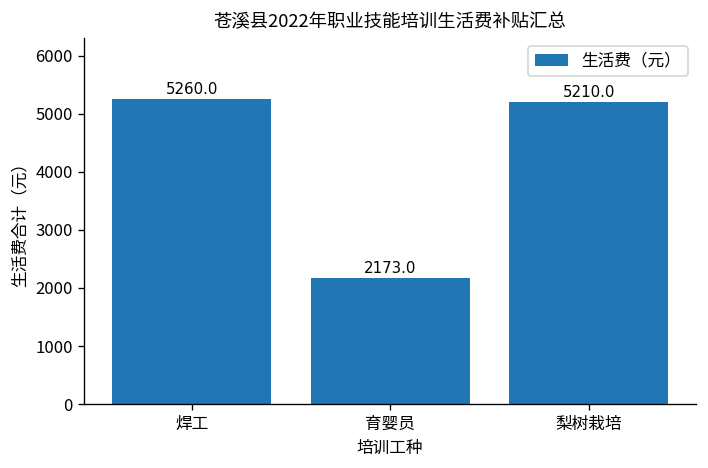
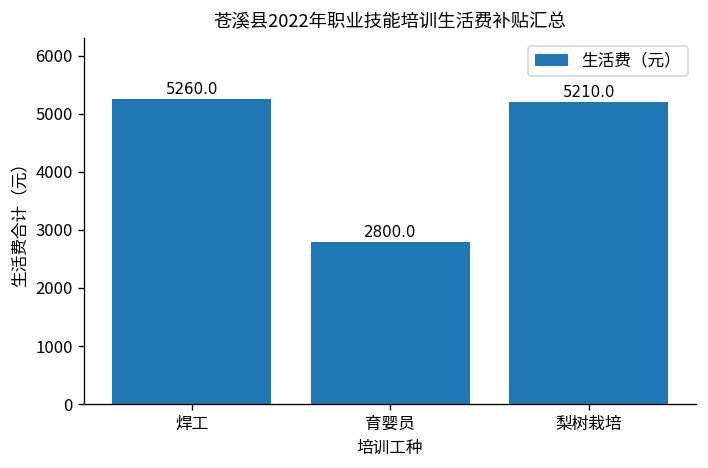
  {
    "焊工": 5260.0,
-   "育婴员": 2173.0,
+   "育婴员": 2800.0,
    "梨树栽培": 5210.0
  }
